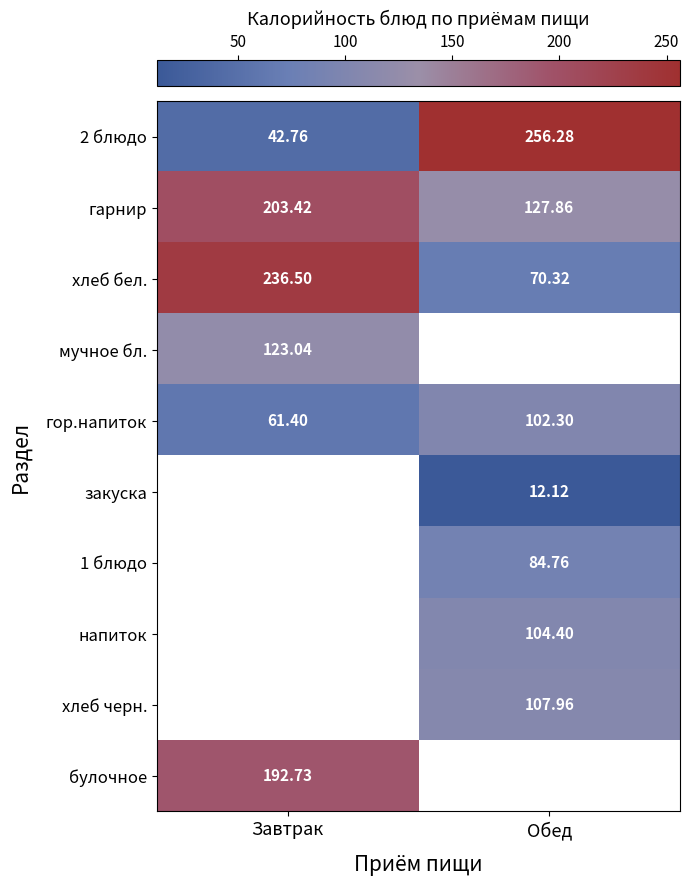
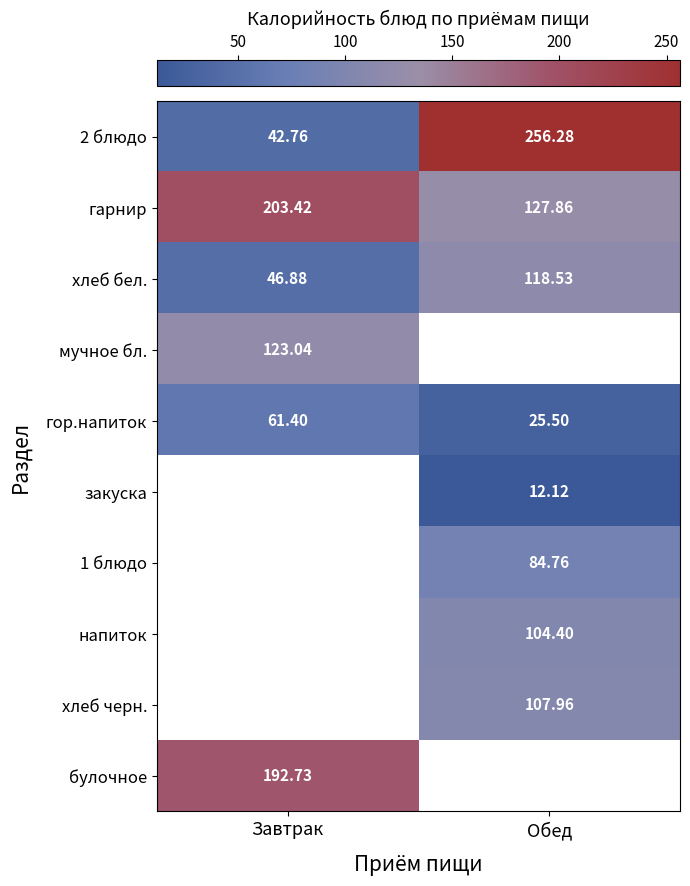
  {
    "2 блюдо": {
      "Завтрак": 42.76,
      "Обед": 256.28
    },
    "гарнир": {
      "Завтрак": 203.42,
      "Обед": 127.86
    },
    "хлеб бел.": {
-     "Завтрак": 236.50,
-     "Обед": 70.32
+     "Завтрак": 46.88,
+     "Обед": 118.53
    },
    "мучное бл.": {
      "Завтрак": 123.04
    },
    "гор.напиток": {
      "Завтрак": 61.40,
-     "Обед": 102.30
+     "Обед": 25.50
    },
    "закуска": {
      "Обед": 12.12
    },
    "1 блюдо": {
      "Обед": 84.76
    },
    "напиток": {
      "Обед": 104.40
    },
    "хлеб черн.": {
      "Обед": 107.96
    },
    "булочное": {
      "Завтрак": 192.73
    }
  }
